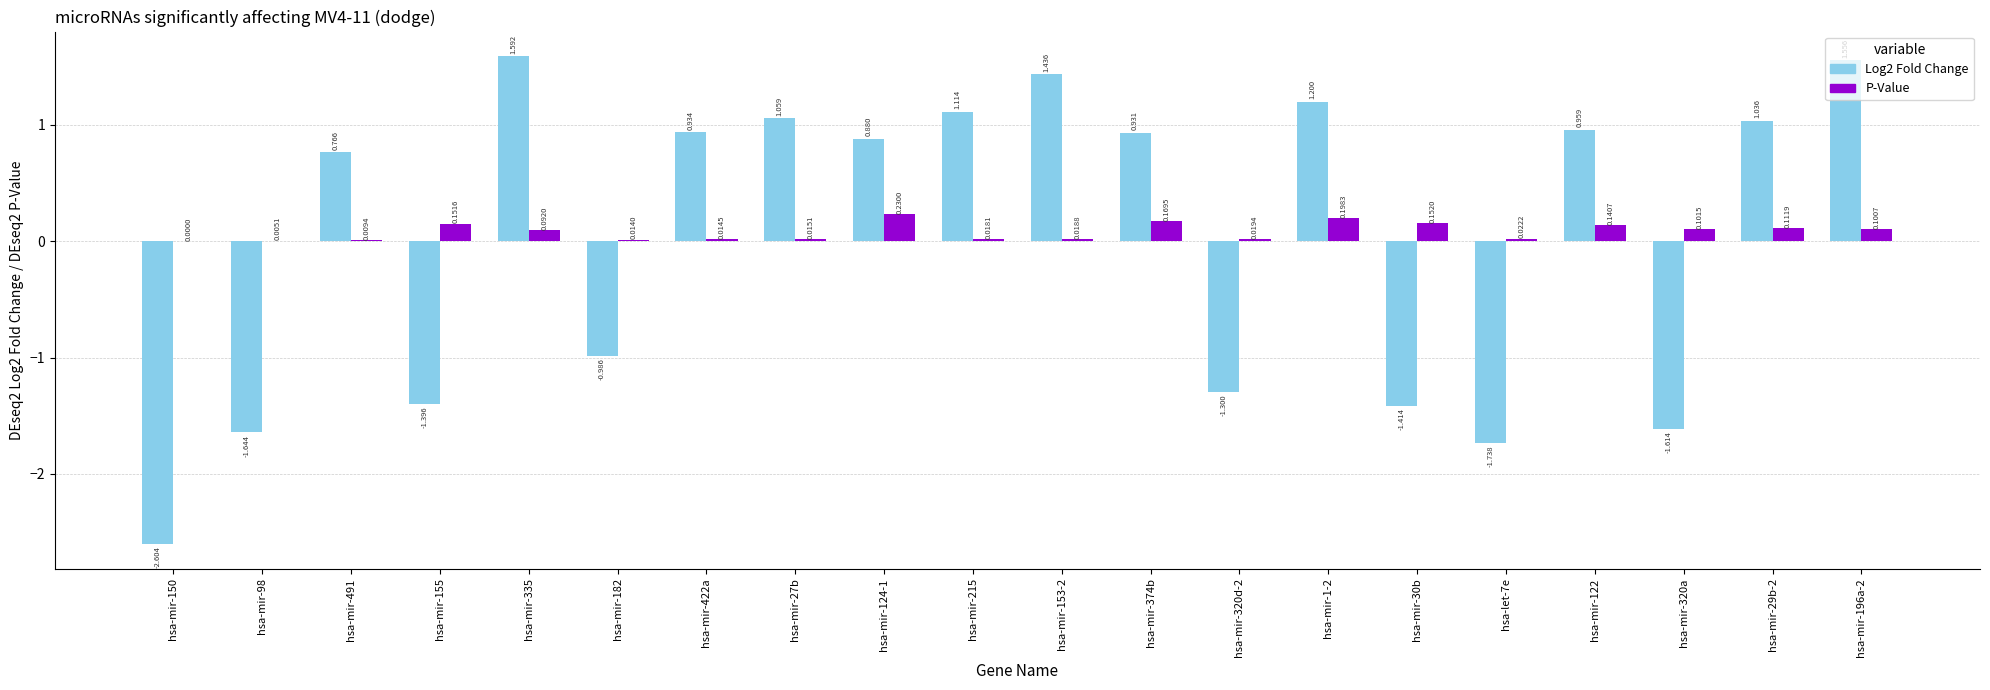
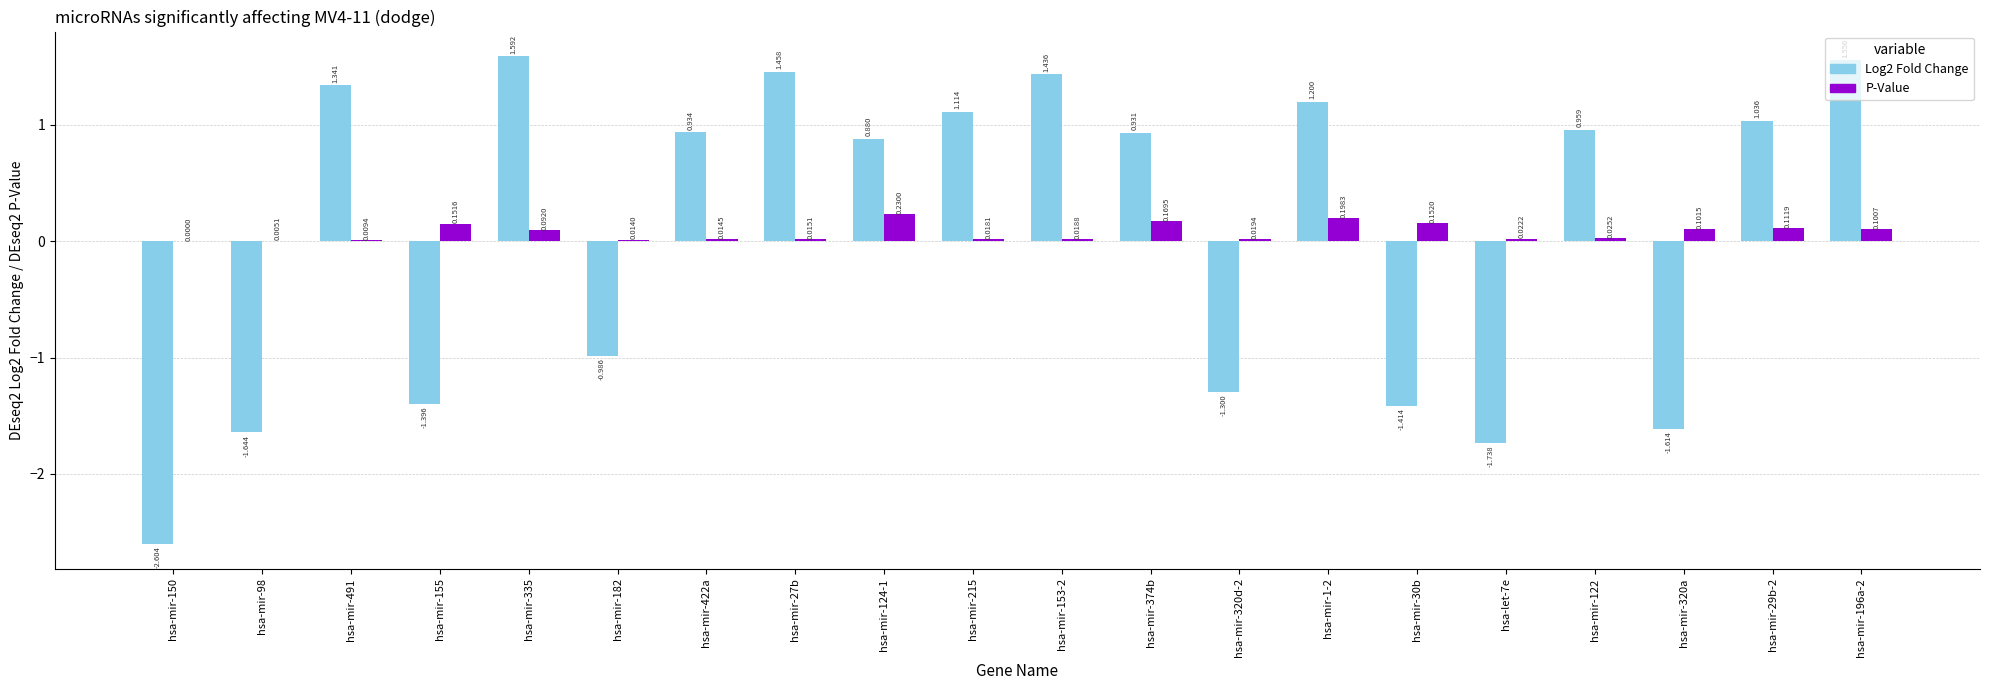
  {
    "Log2 Fold Change": {
      "hsa-mir-150": -2.604,
      "hsa-mir-98": -1.644,
-     "hsa-mir-491": 0.766,
+     "hsa-mir-491": 1.341,
      "hsa-mir-155": -1.396,
      "hsa-mir-335": 1.592,
      "hsa-mir-182": -0.986,
      "hsa-mir-422a": 0.934,
-     "hsa-mir-27b": 1.059,
+     "hsa-mir-27b": 1.458,
      "hsa-mir-124-1": 0.880,
      "hsa-mir-215": 1.114,
      "hsa-mir-153-2": 1.436,
      "hsa-mir-374b": 0.931,
      "hsa-mir-320d-2": -1.300,
      "hsa-mir-1-2": 1.200,
      "hsa-mir-30b": -1.414,
      "hsa-let-7e": -1.738,
      "hsa-mir-122": 0.959,
      "hsa-mir-320a": -1.614,
      "hsa-mir-29b-2": 1.036
    },
    "P-Value": {
      "hsa-mir-150": 0.0000,
      "hsa-mir-98": 0.0051,
      "hsa-mir-491": 0.0094,
      "hsa-mir-155": 0.1516,
      "hsa-mir-335": 0.0920,
      "hsa-mir-182": 0.0140,
      "hsa-mir-422a": 0.0145,
      "hsa-mir-27b": 0.0151,
      "hsa-mir-124-1": 0.2300,
      "hsa-mir-215": 0.0181,
      "hsa-mir-153-2": 0.0188,
      "hsa-mir-374b": 0.1695,
      "hsa-mir-320d-2": 0.0194,
      "hsa-mir-1-2": 0.1983,
      "hsa-mir-30b": 0.1520,
      "hsa-let-7e": 0.0222,
-     "hsa-mir-122": 0.1407,
+     "hsa-mir-122": 0.0252,
      "hsa-mir-320a": 0.1015,
      "hsa-mir-29b-2": 0.1119,
      "hsa-mir-196a-2": 0.1007
    }
  }
